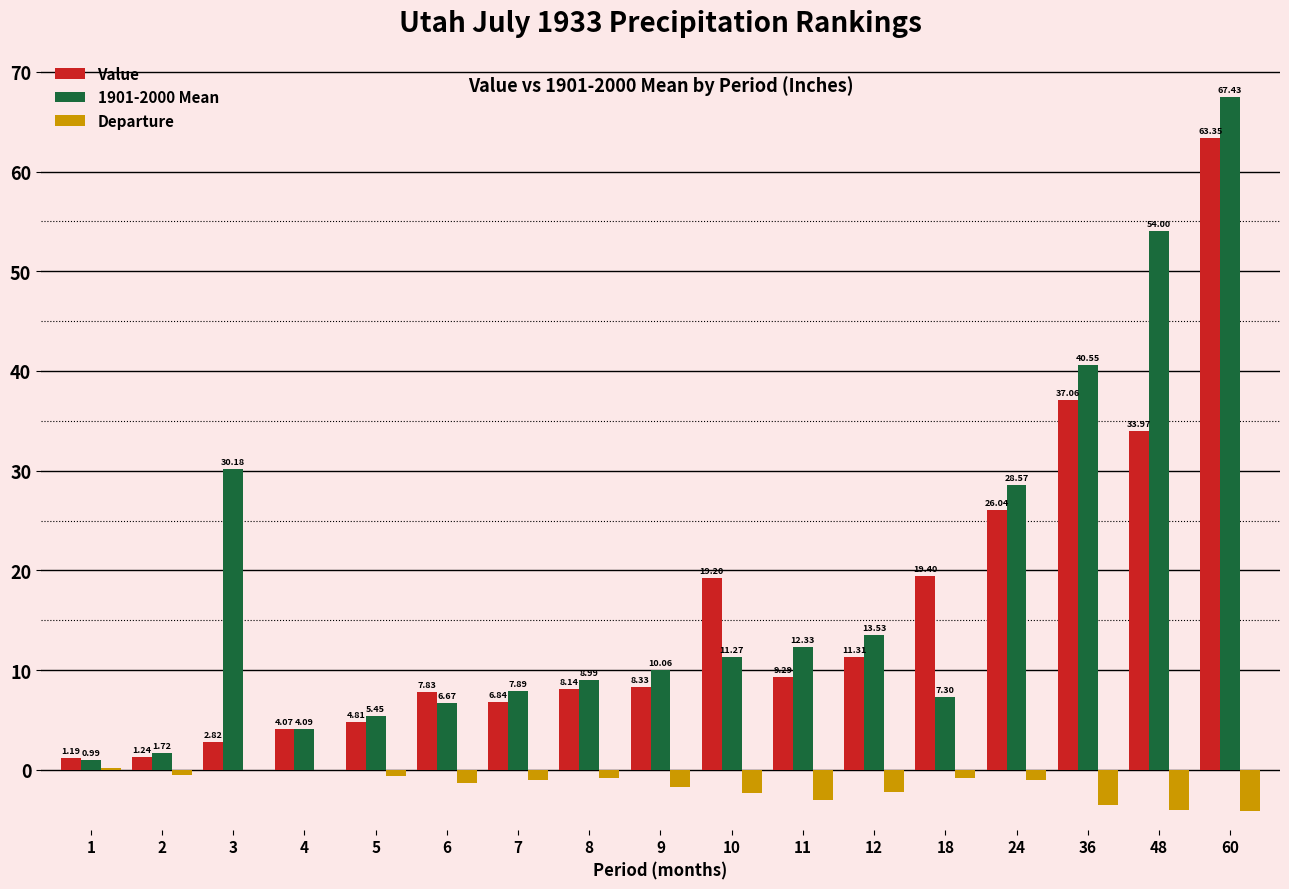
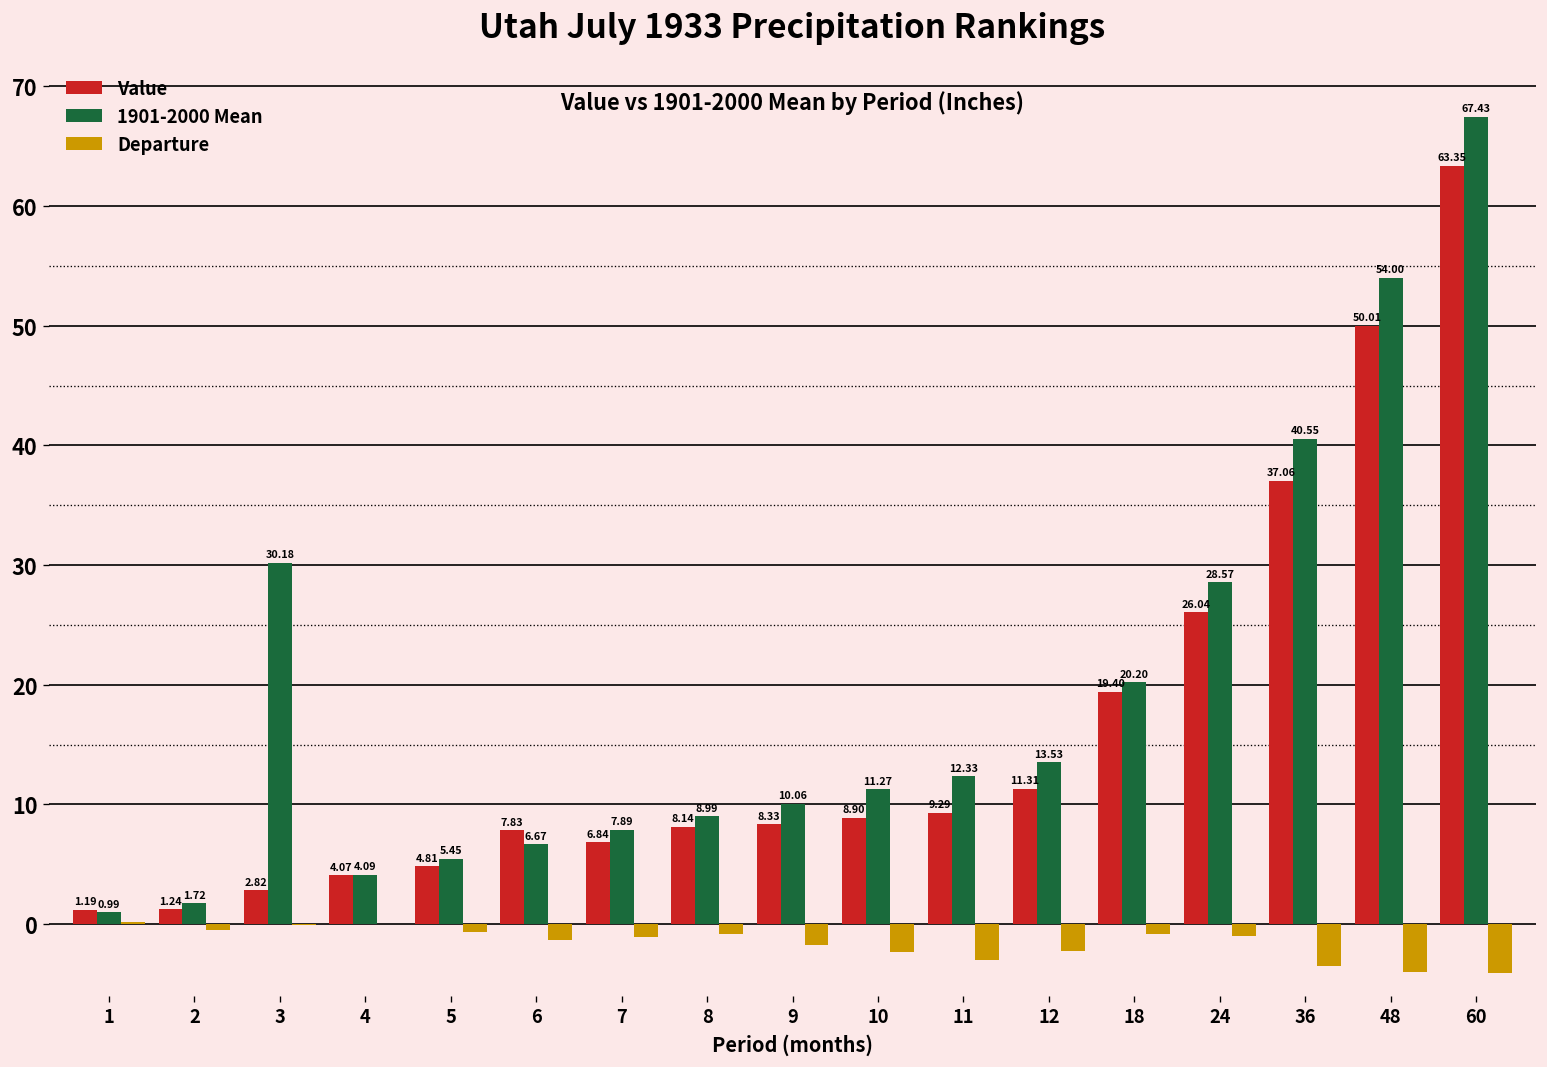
  {
    "Value": {
      "1": 1.19,
      "2": 1.24,
      "3": 2.82,
      "4": 4.07,
      "5": 4.81,
      "6": 7.83,
      "7": 6.84,
      "8": 8.14,
      "9": 8.33,
-     "10": 19.20,
+     "10": 8.90,
      "11": 9.29,
      "12": 11.31,
      "18": 19.40,
      "24": 26.04,
      "36": 37.06,
-     "48": 33.97,
+     "48": 50.01,
      "60": 63.35
    },
    "1901-2000 Mean": {
      "1": 0.99,
      "2": 1.72,
      "3": 30.18,
      "4": 4.09,
      "5": 5.45,
      "6": 6.67,
      "7": 7.89,
      "8": 8.99,
      "9": 10.06,
      "10": 11.27,
      "11": 12.33,
      "12": 13.53,
-     "18": 7.30,
+     "18": 20.20,
      "24": 28.57,
      "36": 40.55,
      "48": 54.00,
      "60": 67.43
    },
    "Departure": {
      "2": 0,
      "5": -1,
      "6": -1,
      "7": -1,
      "8": -1,
      "9": -2,
      "10": -2,
      "11": -3,
      "12": -2,
      "18": -1,
      "24": -1,
      "36": -3,
      "48": -4,
      "60": -4
    }
  }
